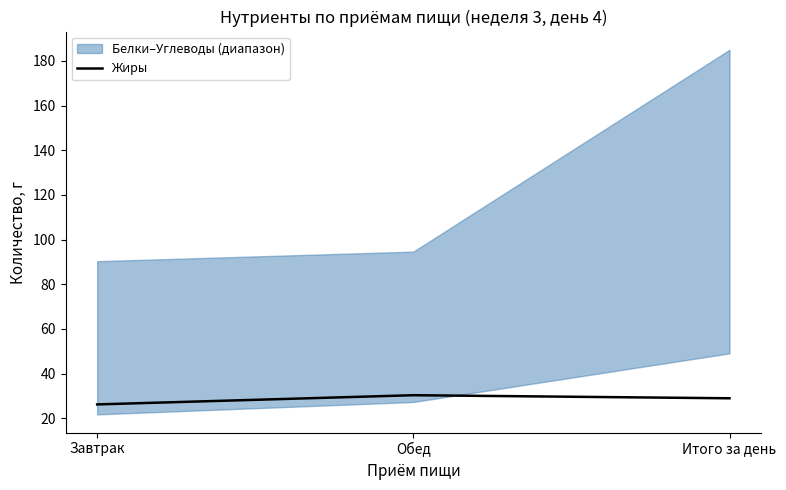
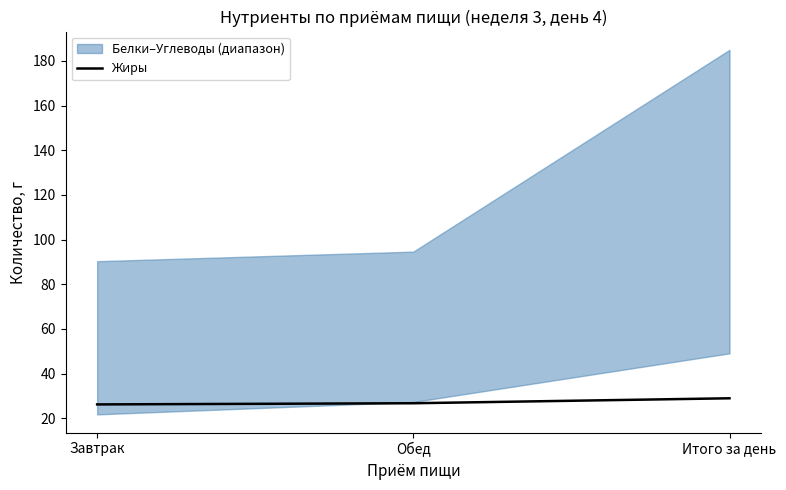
  {
    "Жиры": {
      "Завтрак": 26,
-     "Обед": 30,
+     "Обед": 27,
      "Итого за день": 29
    }
  }
